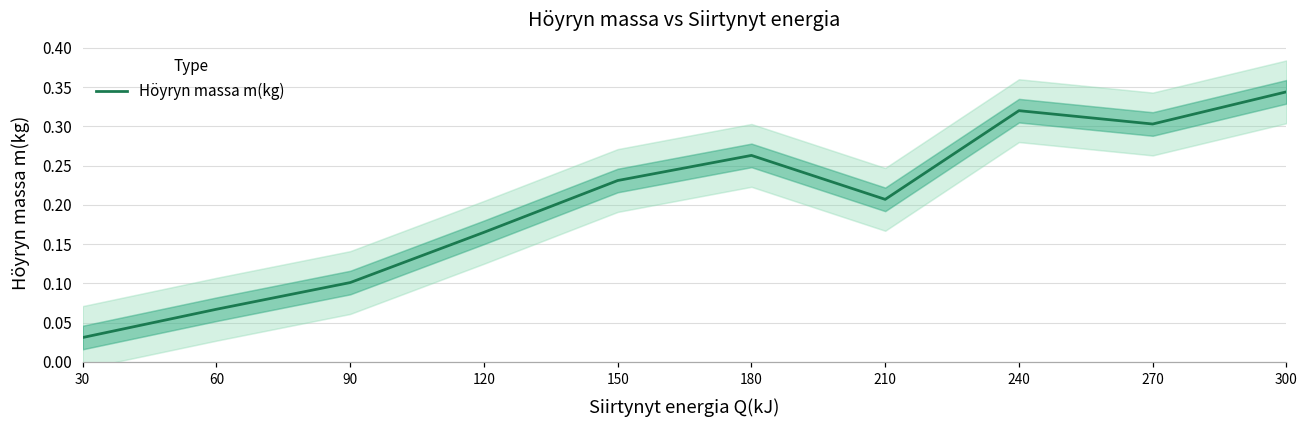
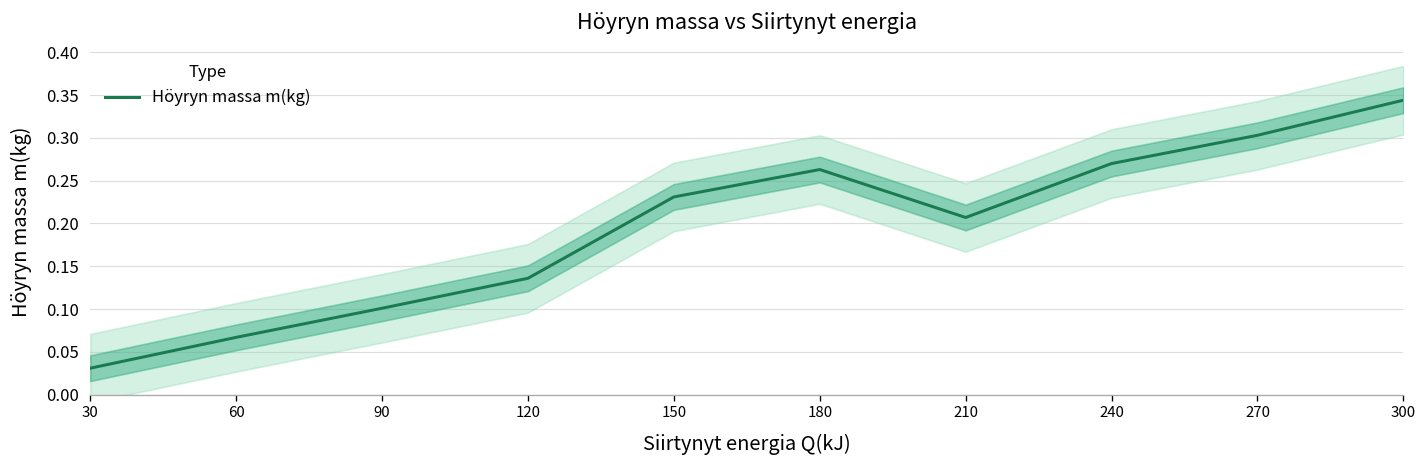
  {
    "Höyryn massa m(kg)": {
      "30": 0.03,
      "60": 0.07,
      "90": 0.10,
-     "120": 0.17,
+     "120": 0.14,
      "150": 0.23,
      "180": 0.26,
      "210": 0.21,
-     "240": 0.32,
+     "240": 0.27,
      "270": 0.30,
      "300": 0.34
    }
  }
